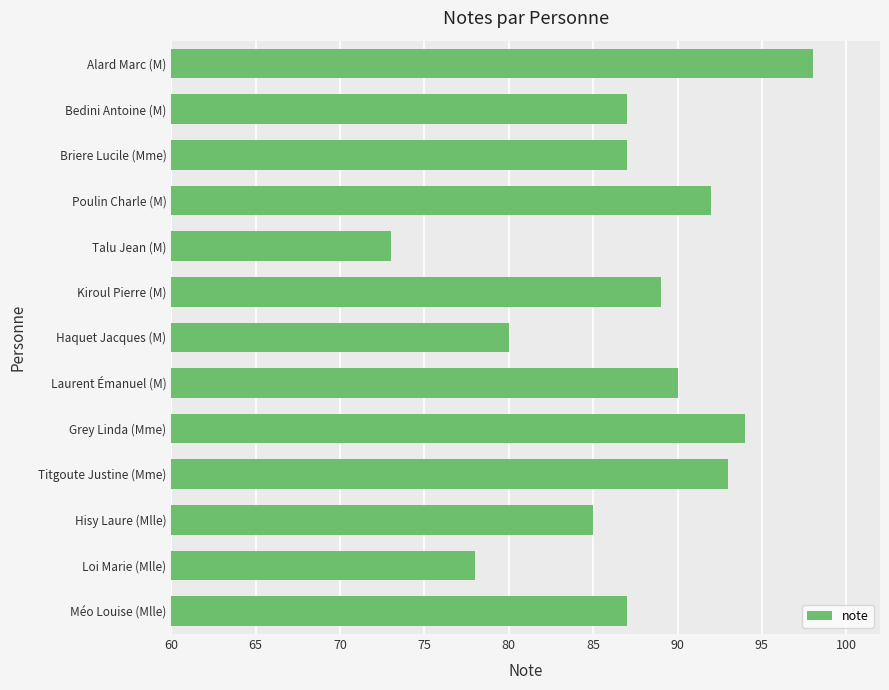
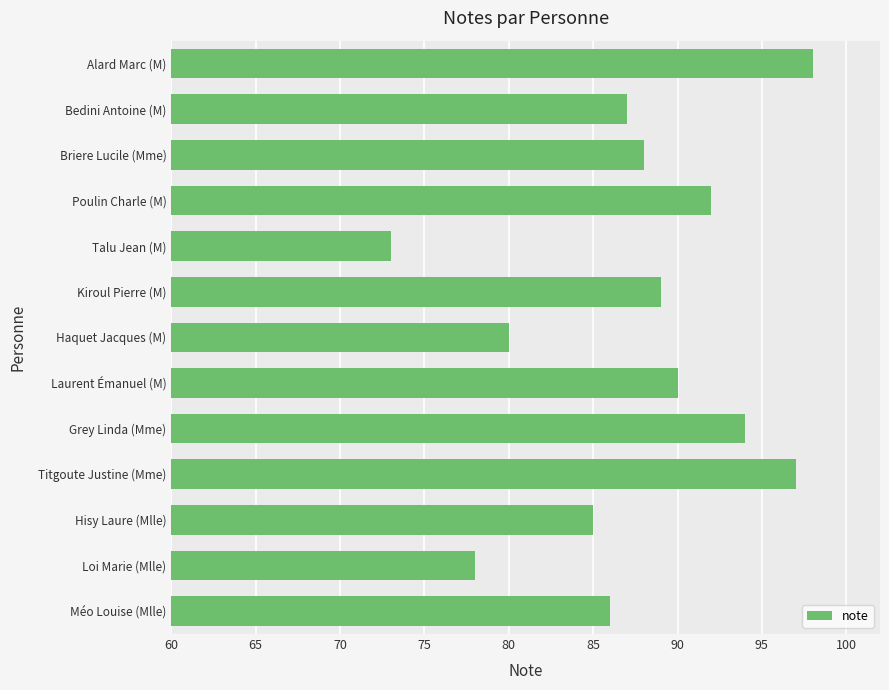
  {
    "Alard Marc (M)": 98,
    "Bedini Antoine (M)": 87,
-   "Briere Lucile (Mme)": 87,
+   "Briere Lucile (Mme)": 88,
    "Poulin Charle (M)": 92,
    "Talu Jean (M)": 73,
    "Kiroul Pierre (M)": 89,
    "Haquet Jacques (M)": 80,
    "Laurent Émanuel (M)": 90,
    "Grey Linda (Mme)": 94,
-   "Titgoute Justine (Mme)": 93,
+   "Titgoute Justine (Mme)": 97,
    "Hisy Laure (Mlle)": 85,
    "Loi Marie (Mlle)": 78,
-   "Méo Louise (Mlle)": 87
+   "Méo Louise (Mlle)": 86
  }
